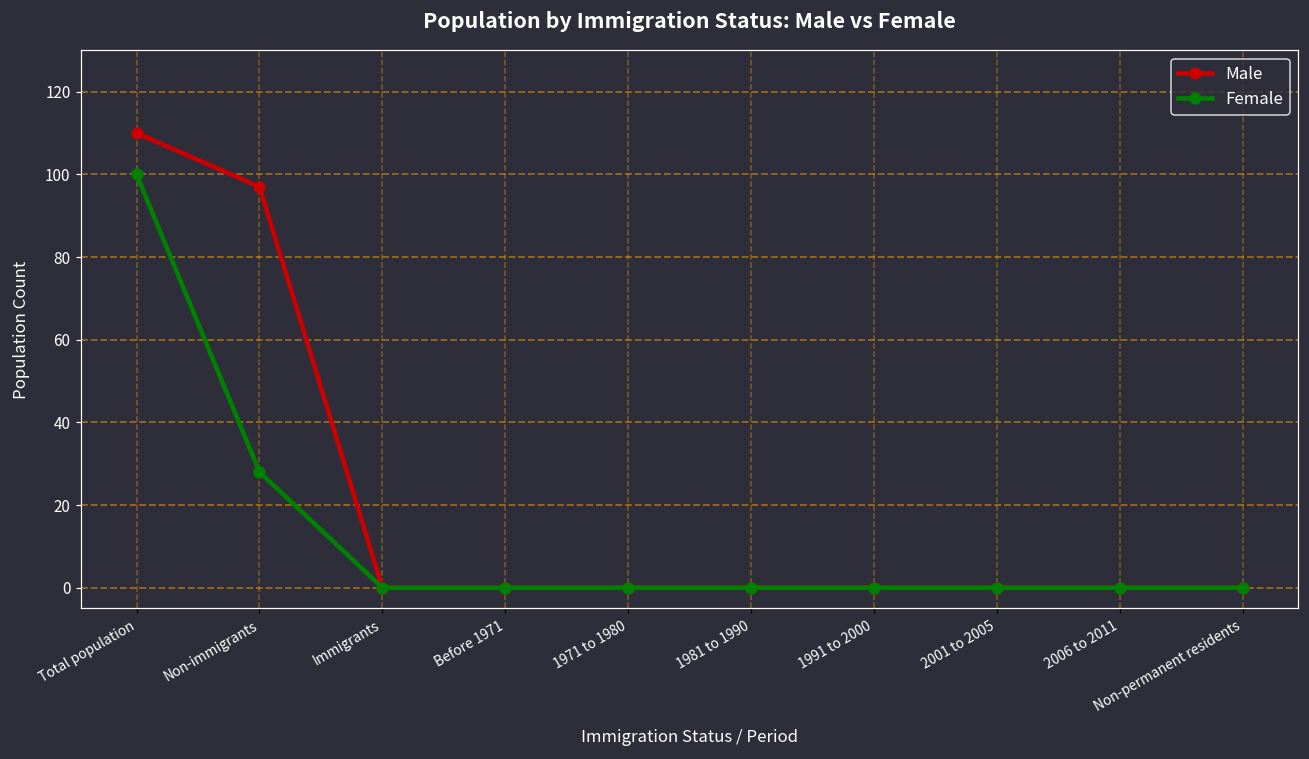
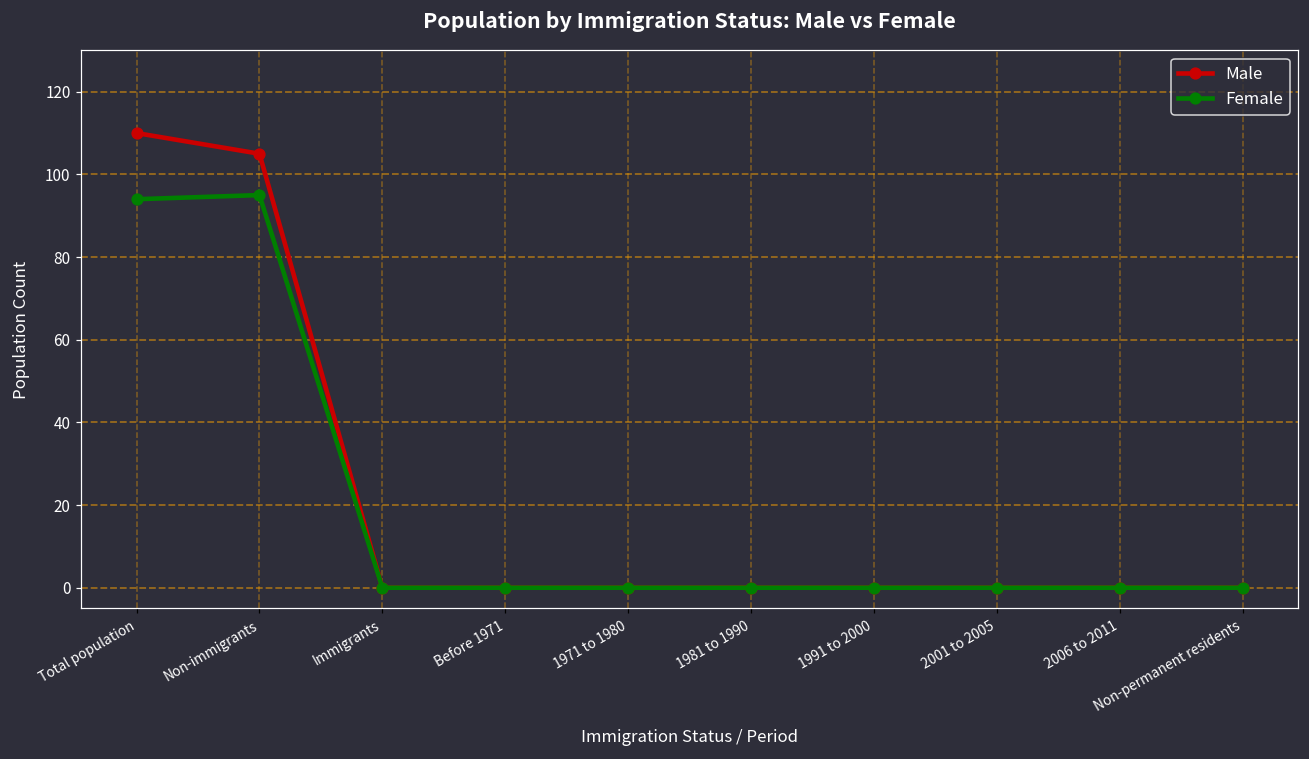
  {
    "Male": {
      "Total population": 110,
-     "Non-immigrants": 97
+     "Non-immigrants": 105
    },
    "Female": {
-     "Total population": 100,
-     "Non-immigrants": 28
+     "Total population": 94,
+     "Non-immigrants": 95
    }
  }
